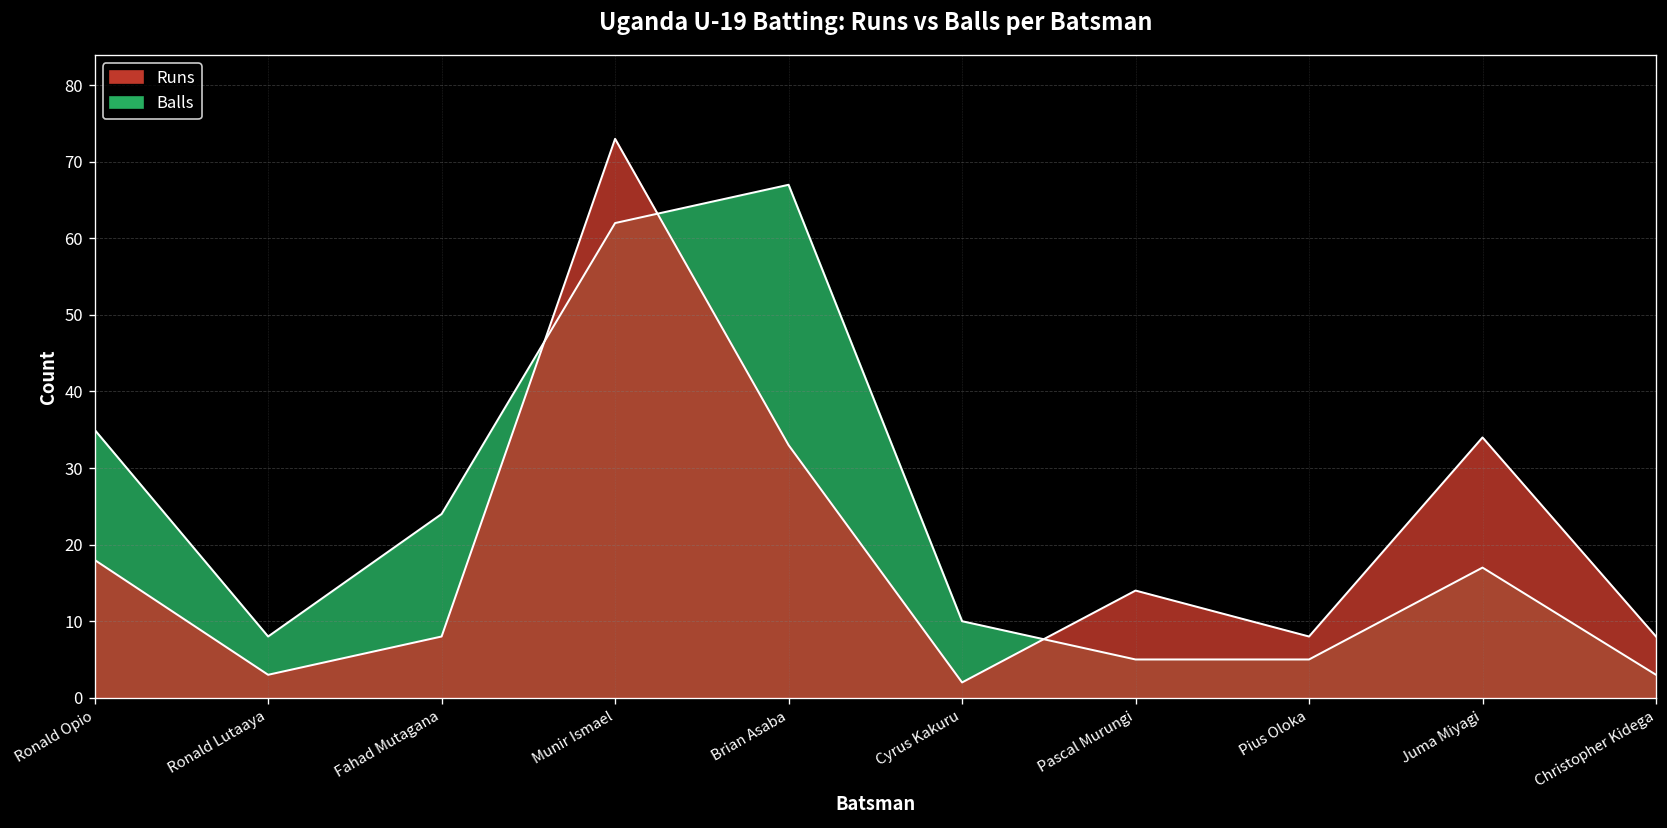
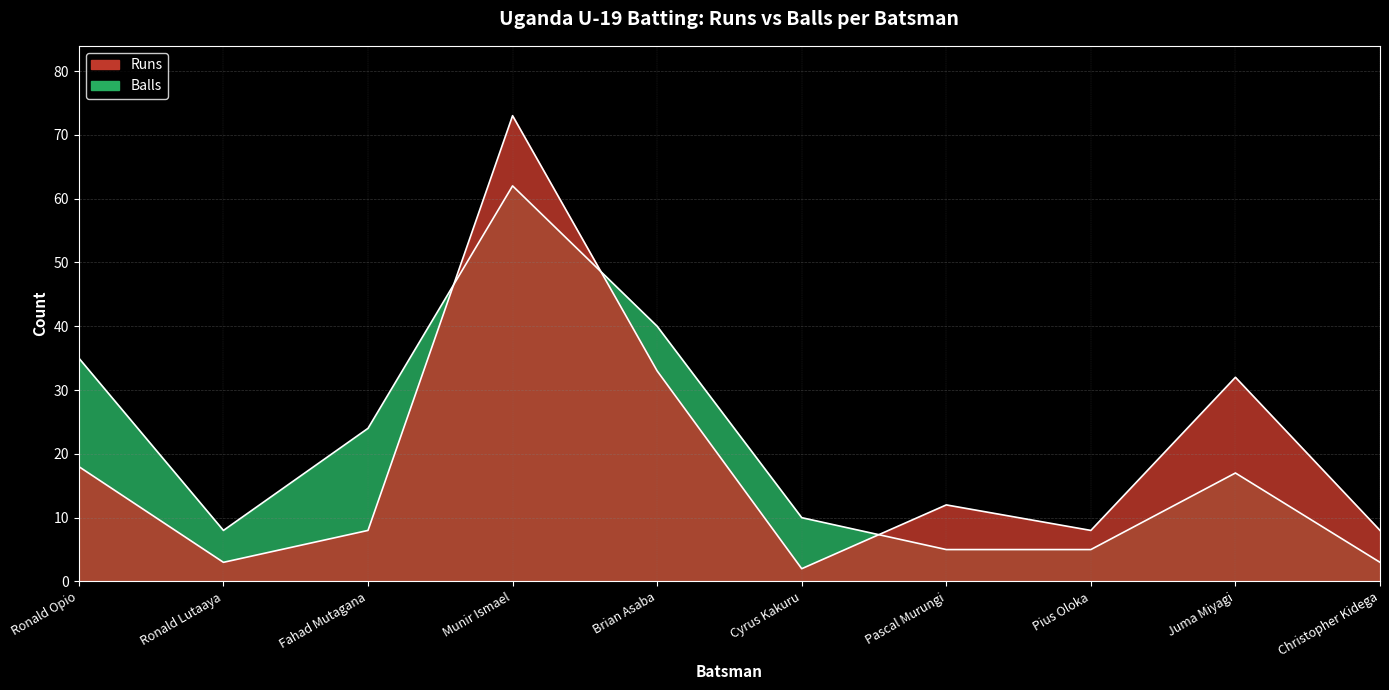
  {
    "Balls": {
      "Ronald Opio": 35,
      "Ronald Lutaaya": 8,
      "Fahad Mutagana": 24,
      "Munir Ismael": 62,
-     "Brian Asaba": 67,
+     "Brian Asaba": 40,
      "Cyrus Kakuru": 10,
      "Pascal Murungi": 5,
      "Pius Oloka": 5,
      "Juma Miyagi": 17,
      "Christopher Kidega": 3
    },
    "Runs": {
      "Ronald Opio": 18,
      "Ronald Lutaaya": 3,
      "Fahad Mutagana": 8,
      "Munir Ismael": 73,
      "Brian Asaba": 33,
      "Cyrus Kakuru": 2,
-     "Pascal Murungi": 14,
+     "Pascal Murungi": 12,
      "Pius Oloka": 8,
-     "Juma Miyagi": 34,
+     "Juma Miyagi": 32,
      "Christopher Kidega": 8
    }
  }
